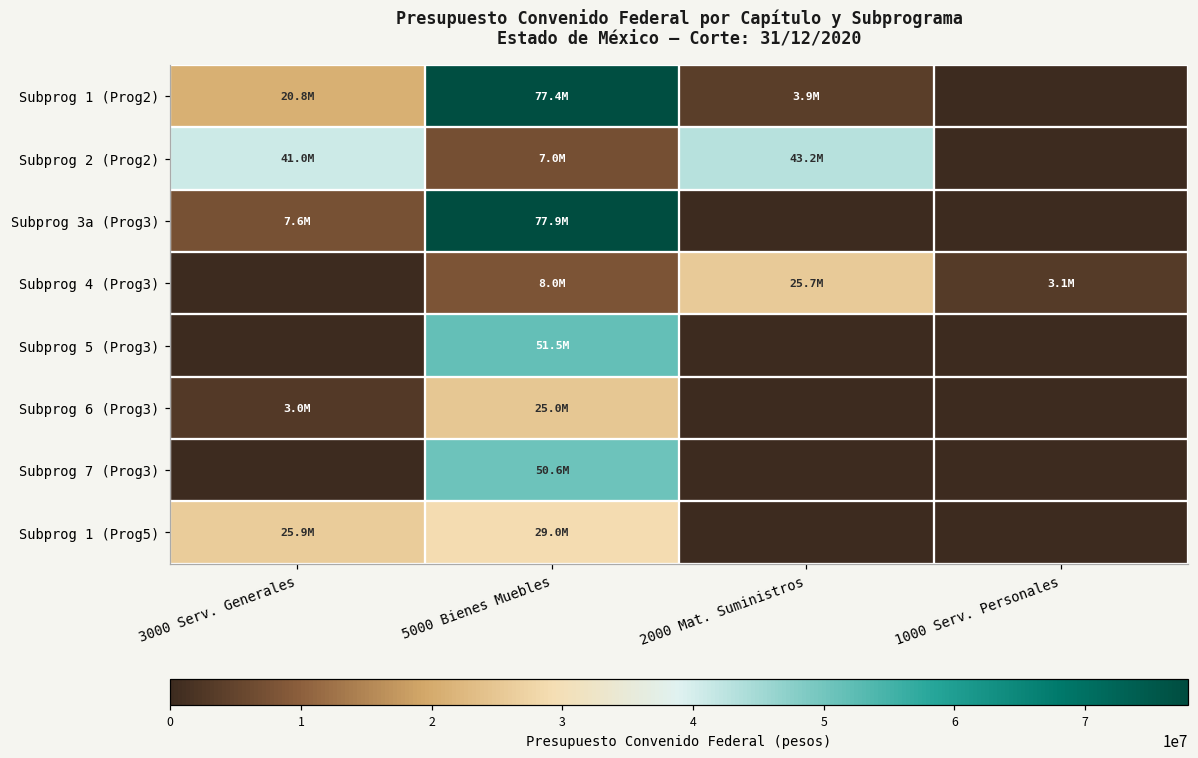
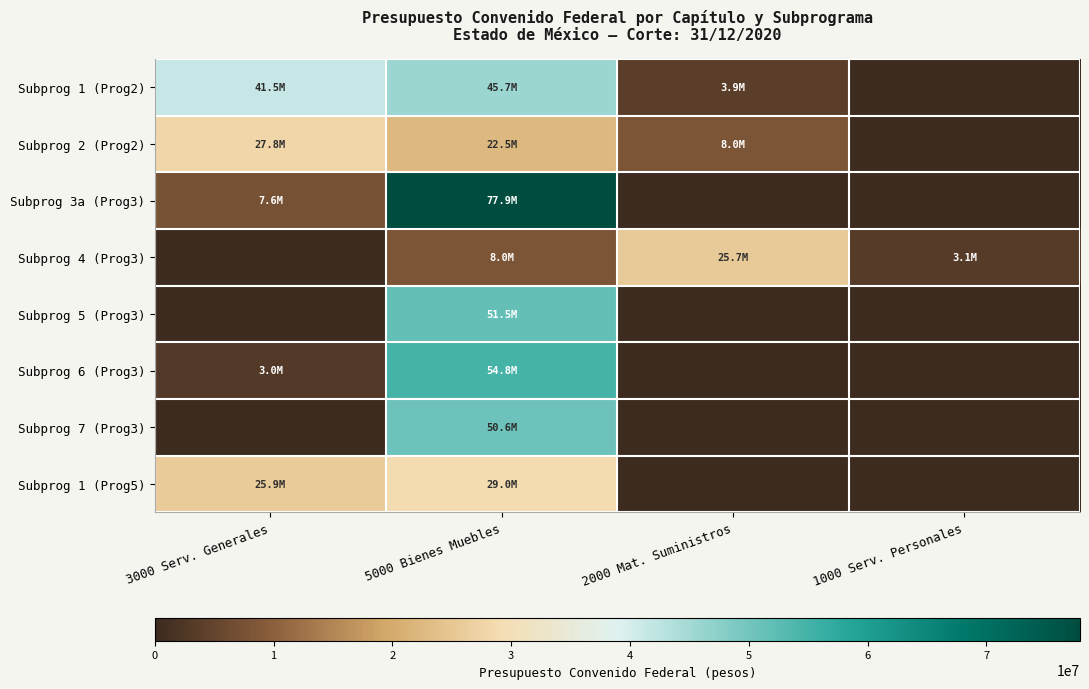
  {
    "Subprog 1 (Prog2)": {
-     "3000 Serv. Generales": "20.8M",
-     "5000 Bienes Muebles": "77.4M",
+     "3000 Serv. Generales": "41.5M",
+     "5000 Bienes Muebles": "45.7M",
      "2000 Mat. Suministros": "3.9M"
    },
    "Subprog 2 (Prog2)": {
-     "3000 Serv. Generales": "41.0M",
-     "5000 Bienes Muebles": "7.0M",
-     "2000 Mat. Suministros": "43.2M"
+     "3000 Serv. Generales": "27.8M",
+     "5000 Bienes Muebles": "22.5M",
+     "2000 Mat. Suministros": "8.0M"
    },
    "Subprog 3a (Prog3)": {
      "3000 Serv. Generales": "7.6M",
      "5000 Bienes Muebles": "77.9M"
    },
    "Subprog 4 (Prog3)": {
      "5000 Bienes Muebles": "8.0M",
      "2000 Mat. Suministros": "25.7M",
      "1000 Serv. Personales": "3.1M"
    },
    "Subprog 5 (Prog3)": {
      "5000 Bienes Muebles": "51.5M"
    },
    "Subprog 6 (Prog3)": {
      "3000 Serv. Generales": "3.0M",
-     "5000 Bienes Muebles": "25.0M"
+     "5000 Bienes Muebles": "54.8M"
    },
    "Subprog 7 (Prog3)": {
      "5000 Bienes Muebles": "50.6M"
    },
    "Subprog 1 (Prog5)": {
      "3000 Serv. Generales": "25.9M",
      "5000 Bienes Muebles": "29.0M"
    }
  }
